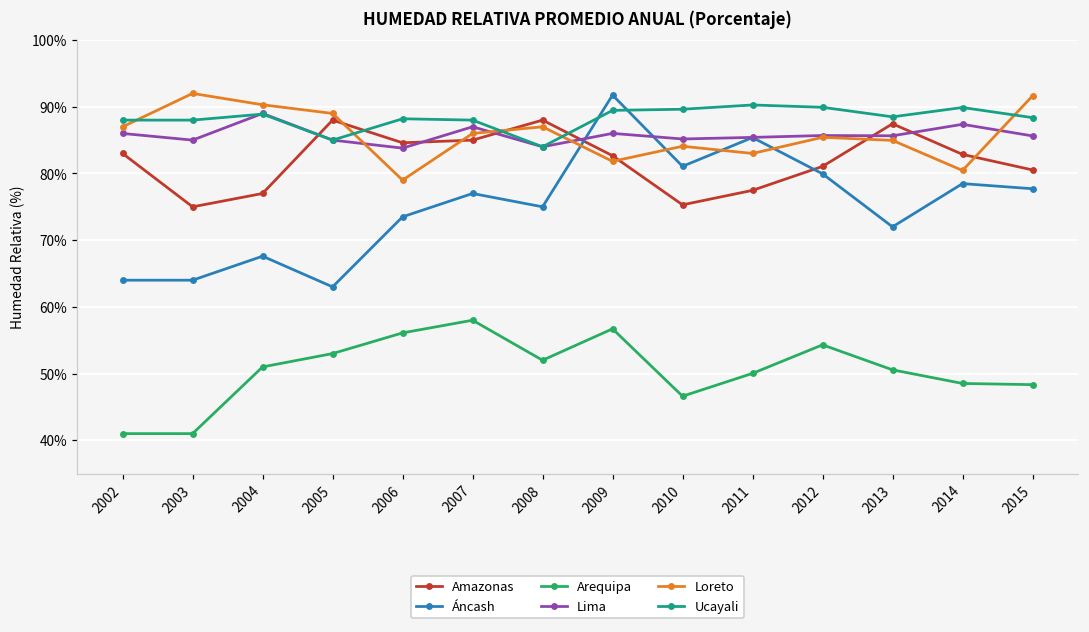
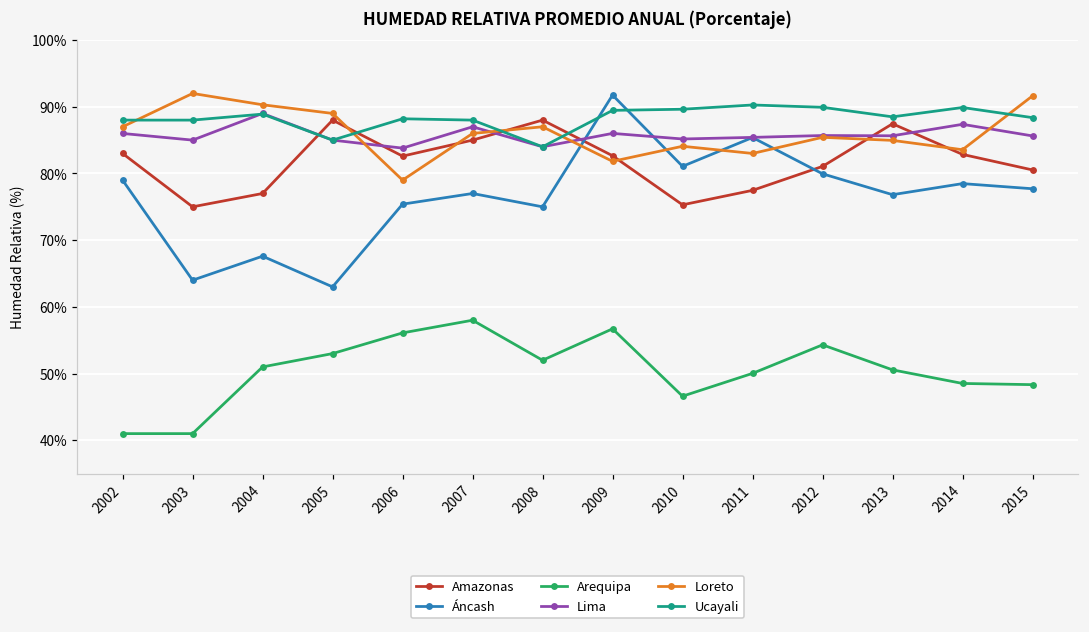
  {
    "Amazonas": {
      "2002": "83%",
      "2003": "75%",
      "2004": "77%",
      "2005": "88%",
-     "2006": "85%",
+     "2006": "83%",
      "2007": "85%",
      "2008": "88%",
      "2009": "83%",
      "2010": "75%",
      "2011": "77%",
      "2012": "81%",
      "2013": "87%",
      "2014": "83%",
      "2015": "81%"
    },
    "Áncash": {
-     "2002": "64%",
+     "2002": "79%",
      "2003": "64%",
      "2004": "68%",
      "2005": "63%",
-     "2006": "74%",
+     "2006": "75%",
      "2007": "77%",
      "2008": "75%",
      "2009": "92%",
      "2010": "81%",
      "2012": "80%",
-     "2013": "72%",
+     "2013": "77%",
      "2014": "78%",
      "2015": "78%"
    },
    "Lima": {
      "2002": "86%",
      "2003": "85%",
      "2006": "84%",
      "2007": "87%",
      "2009": "86%",
      "2010": "85%",
      "2013": "86%",
      "2014": "87%",
      "2015": "86%"
    },
    "Loreto": {
      "2002": "87%",
      "2003": "92%",
      "2004": "90%",
      "2005": "89%",
      "2006": "79%",
      "2007": "86%",
      "2008": "87%",
      "2009": "82%",
      "2010": "84%",
      "2011": "83%",
      "2013": "85%",
-     "2014": "80%",
+     "2014": "84%",
      "2015": "92%"
    }
  }
